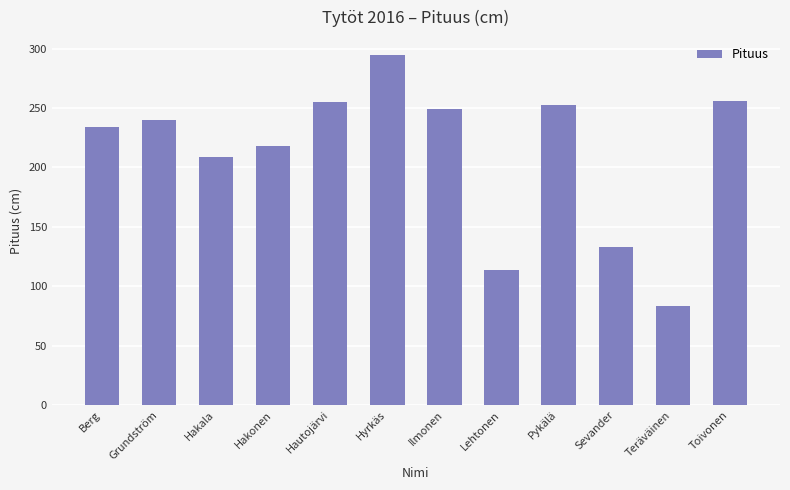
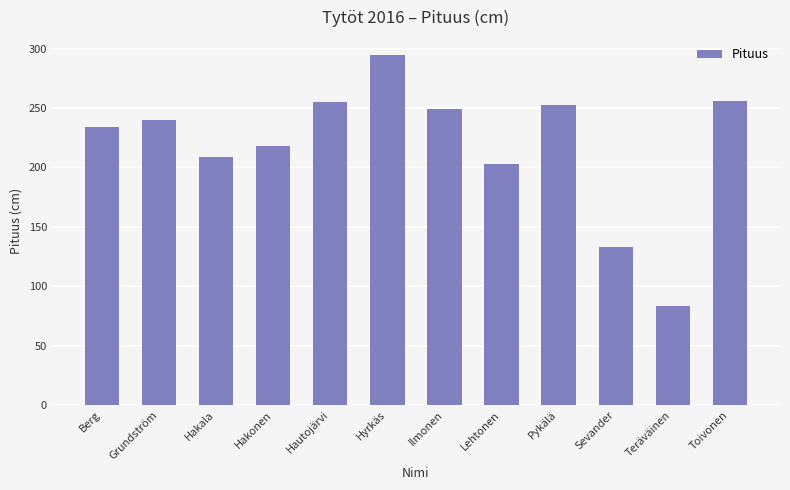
  {
    "Berg": 234,
    "Grundström": 240,
    "Hakala": 209,
    "Hakonen": 218,
    "Hautojärvi": 255,
    "Hyrkäs": 295,
    "Ilmonen": 249,
-   "Lehtonen": 114,
+   "Lehtonen": 203,
    "Pykälä": 253,
    "Sevander": 133,
    "Teräväinen": 83,
    "Toivonen": 256
  }
